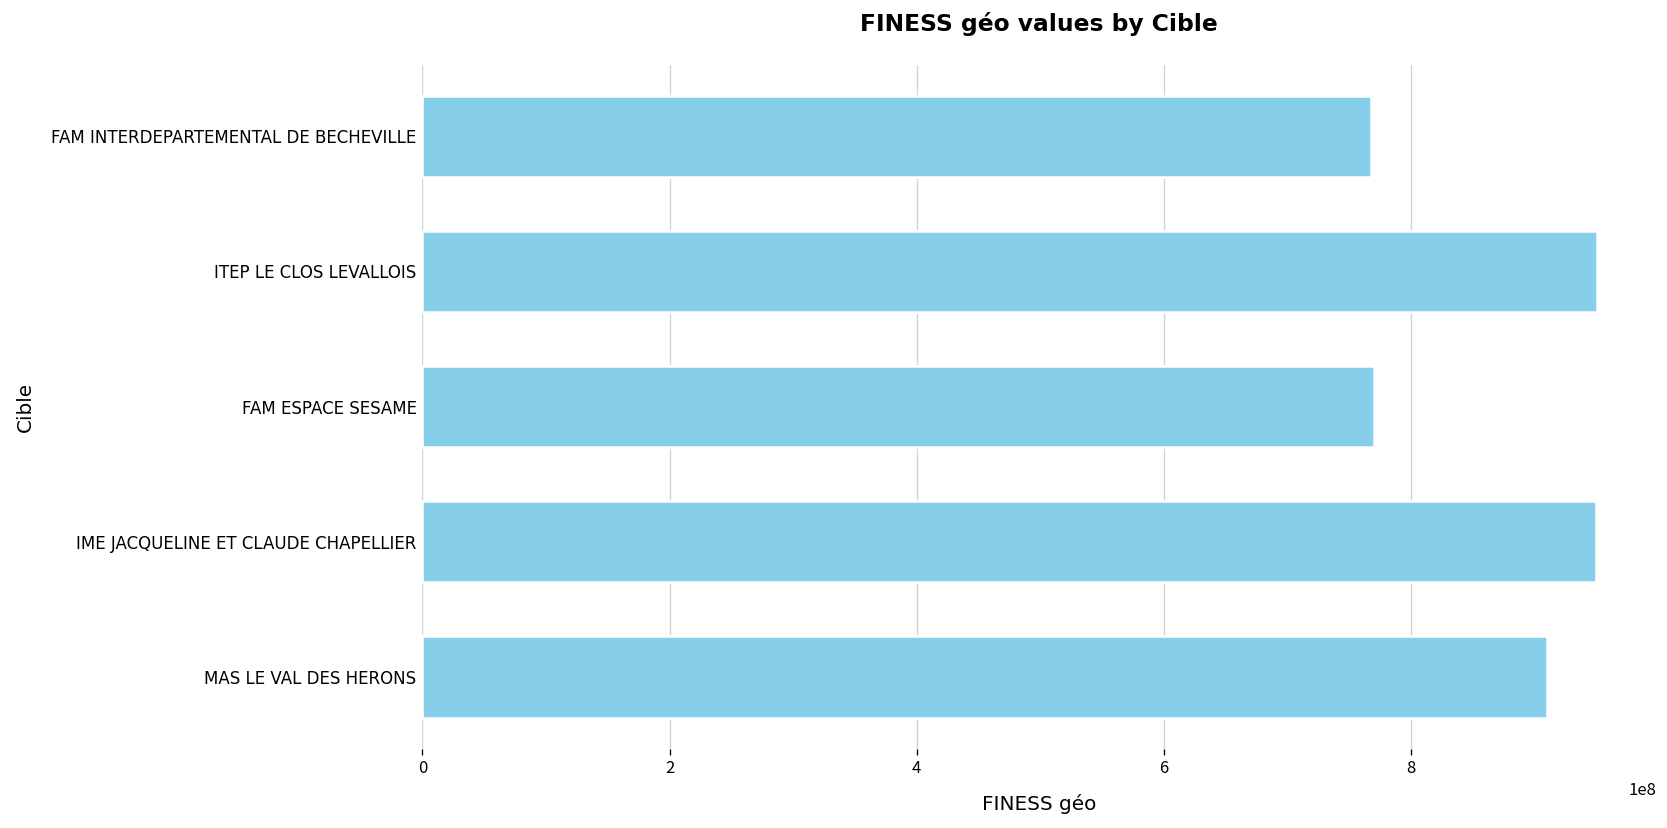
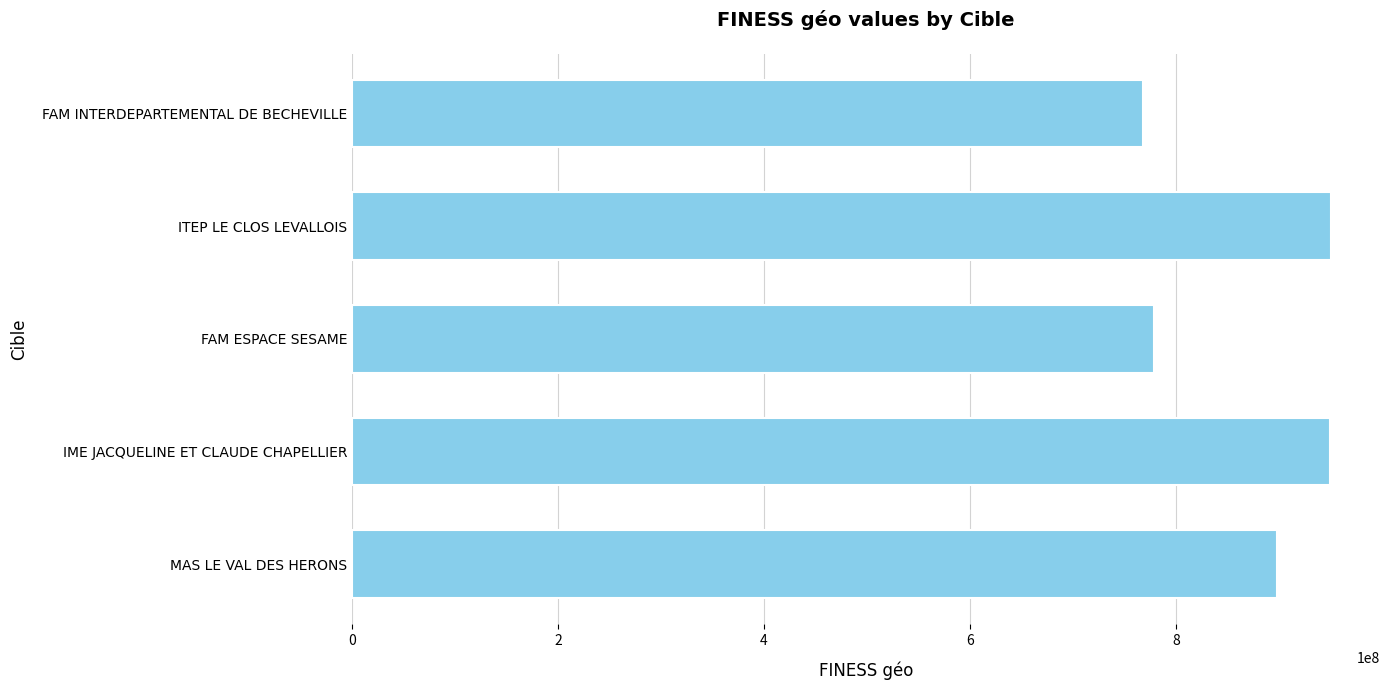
  {
    "FAM INTERDEPARTEMENTAL DE BECHEVILLE": 768000000,
    "ITEP LE CLOS LEVALLOIS": 951000000,
-   "FAM ESPACE SESAME": 770000000,
+   "FAM ESPACE SESAME": 779000000,
    "IME JACQUELINE ET CLAUDE CHAPELLIER": 950000000,
-   "MAS LE VAL DES HERONS": 910000000
+   "MAS LE VAL DES HERONS": 898000000
  }
